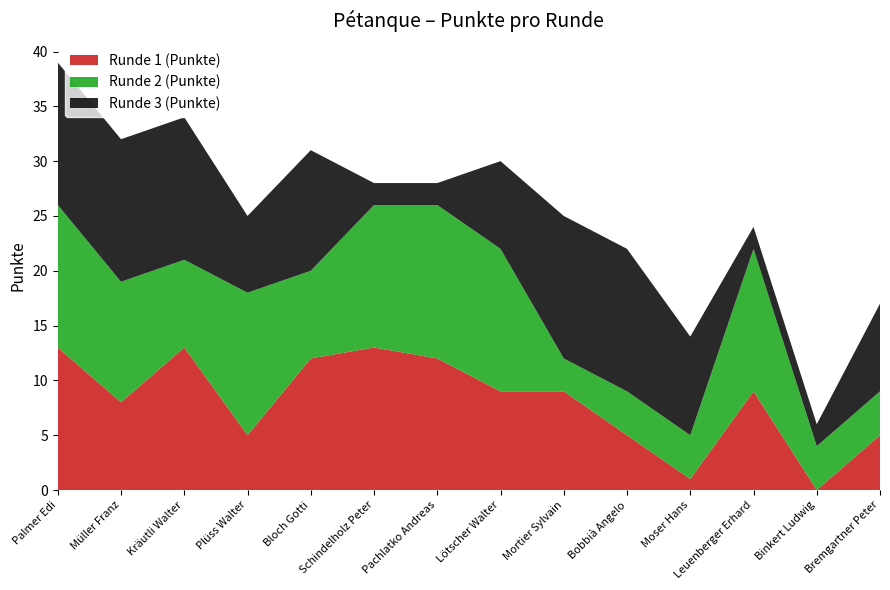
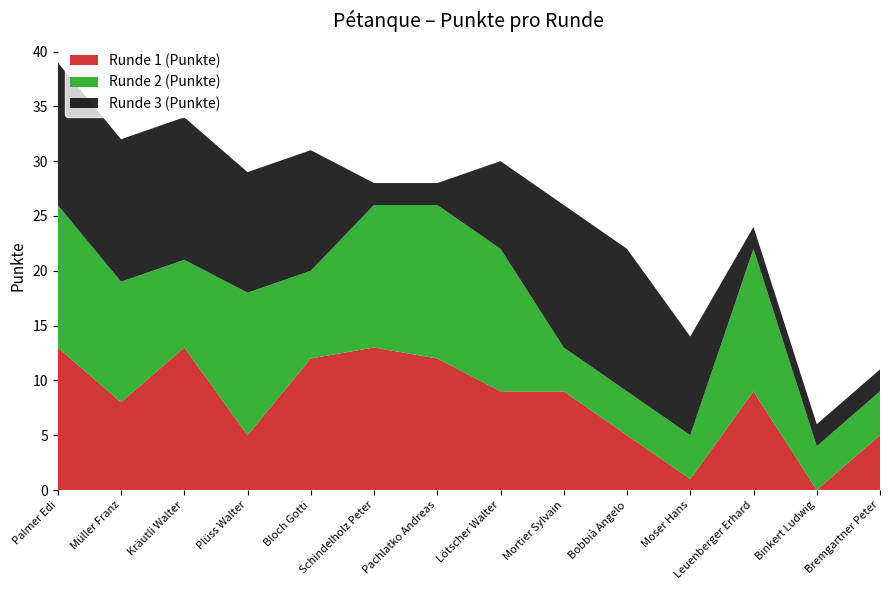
  {
    "Runde 1 (Punkte)": {
      "Palmer Edi": 13,
      "Müller Franz": 8,
      "Kräutli Walter": 13,
      "Plüss Walter": 5,
      "Bloch Gotti": 12,
      "Schindelholz Peter": 13,
      "Pachlatko Andreas": 12,
      "Lötscher Walter": 9,
      "Mortier Sylvain": 9,
      "Bobbià Angelo": 5,
      "Moser Hans": 1,
      "Leuenberger Erhard": 9,
      "Binkert Ludwig": 0,
      "Bremgartner Peter": 5
    },
    "Runde 2 (Punkte)": {
      "Palmer Edi": 13,
      "Müller Franz": 11,
      "Kräutli Walter": 8,
      "Plüss Walter": 13,
      "Bloch Gotti": 8,
      "Schindelholz Peter": 13,
      "Pachlatko Andreas": 14,
      "Lötscher Walter": 13,
-     "Mortier Sylvain": 3,
+     "Mortier Sylvain": 4,
      "Bobbià Angelo": 4,
      "Moser Hans": 4,
      "Leuenberger Erhard": 13,
      "Binkert Ludwig": 4,
      "Bremgartner Peter": 4
    },
    "Runde 3 (Punkte)": {
      "Palmer Edi": 13,
      "Müller Franz": 13,
      "Kräutli Walter": 13,
-     "Plüss Walter": 7,
+     "Plüss Walter": 11,
      "Bloch Gotti": 11,
      "Schindelholz Peter": 2,
      "Pachlatko Andreas": 2,
      "Lötscher Walter": 8,
      "Mortier Sylvain": 13,
      "Bobbià Angelo": 13,
      "Moser Hans": 9,
      "Leuenberger Erhard": 2,
      "Binkert Ludwig": 2,
-     "Bremgartner Peter": 8
+     "Bremgartner Peter": 2
    }
  }
